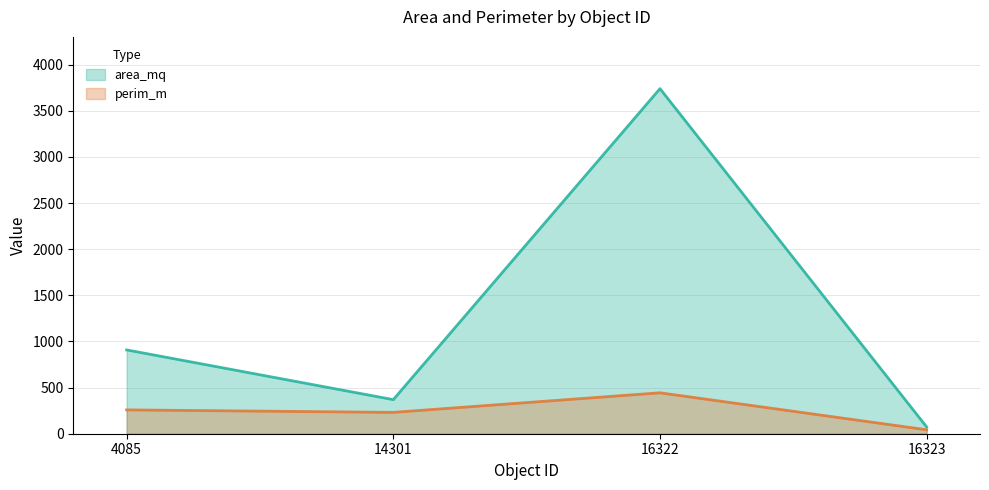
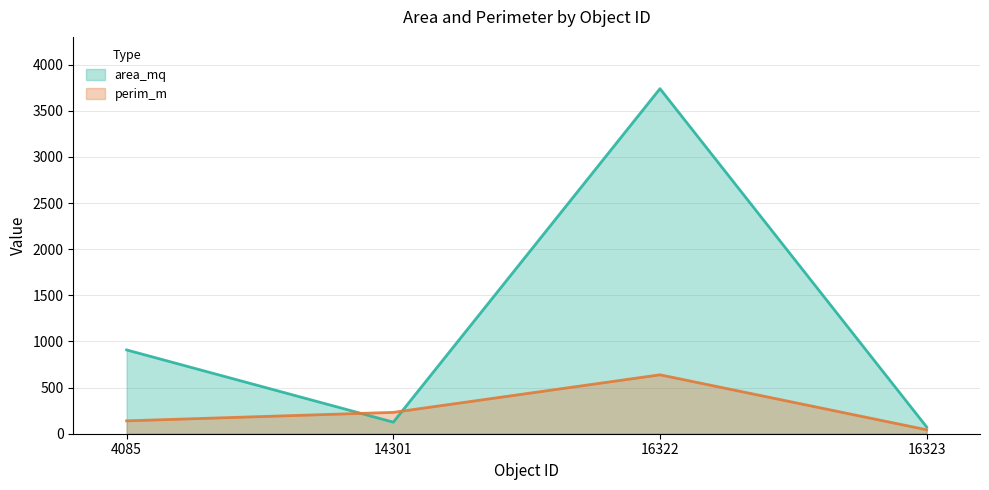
  {
    "area_mq": {
      "4085": 900,
-     "14301": 400,
+     "14301": 100,
      "16322": 3700,
      "16323": 100
    },
    "perim_m": {
-     "4085": 300,
+     "4085": 100,
      "14301": 200,
-     "16322": 400,
+     "16322": 600,
      "16323": 0
    }
  }
